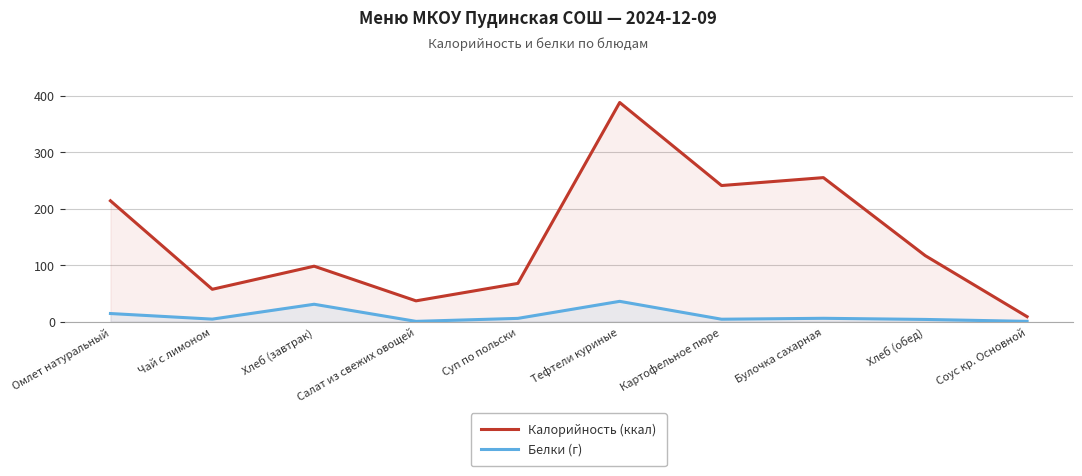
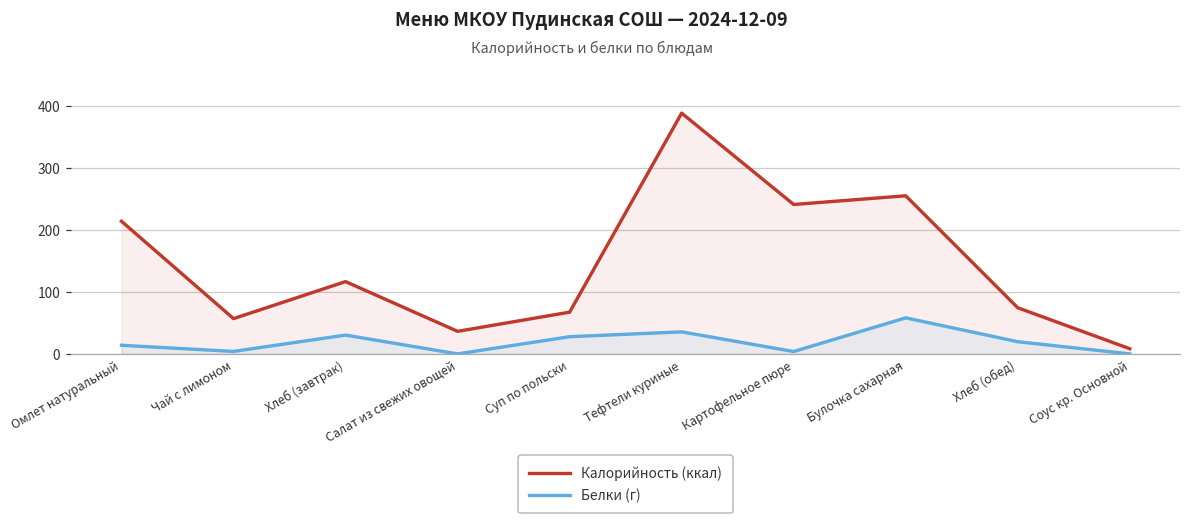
  {
    "Калорийность (ккал)": {
      "Омлет натуральный": 210,
      "Чай с лимоном": 60,
-     "Хлеб (завтрак)": 100,
+     "Хлеб (завтрак)": 120,
      "Салат из свежих овощей": 40,
      "Суп по польски": 70,
      "Тефтели куриные": 390,
      "Картофельное пюре": 240,
      "Булочка сахарная": 260,
-     "Хлеб (обед)": 120,
+     "Хлеб (обед)": 70,
      "Соус кр. Основной": 10
    },
    "Белки (г)": {
      "Омлет натуральный": 10,
      "Чай с лимоном": 0,
      "Хлеб (завтрак)": 30,
      "Салат из свежих овощей": 0,
-     "Суп по польски": 10,
+     "Суп по польски": 30,
      "Тефтели куриные": 40,
      "Картофельное пюре": 0,
-     "Булочка сахарная": 10,
-     "Хлеб (обед)": 0,
+     "Булочка сахарная": 60,
+     "Хлеб (обед)": 20,
      "Соус кр. Основной": 0
    }
  }
